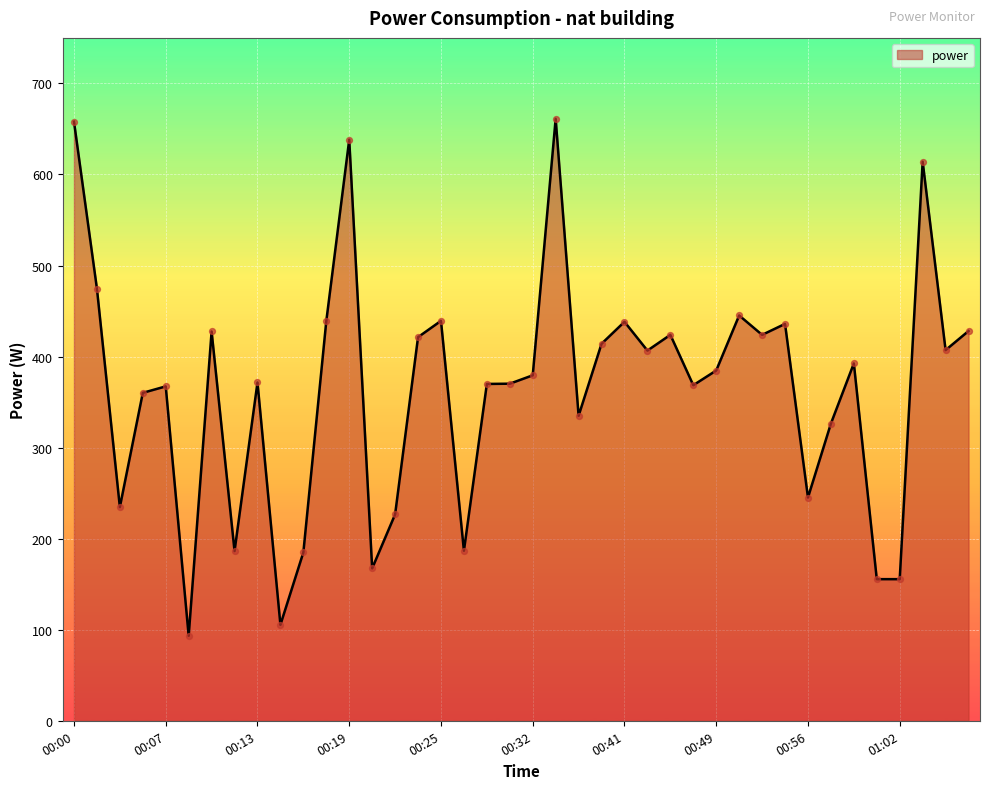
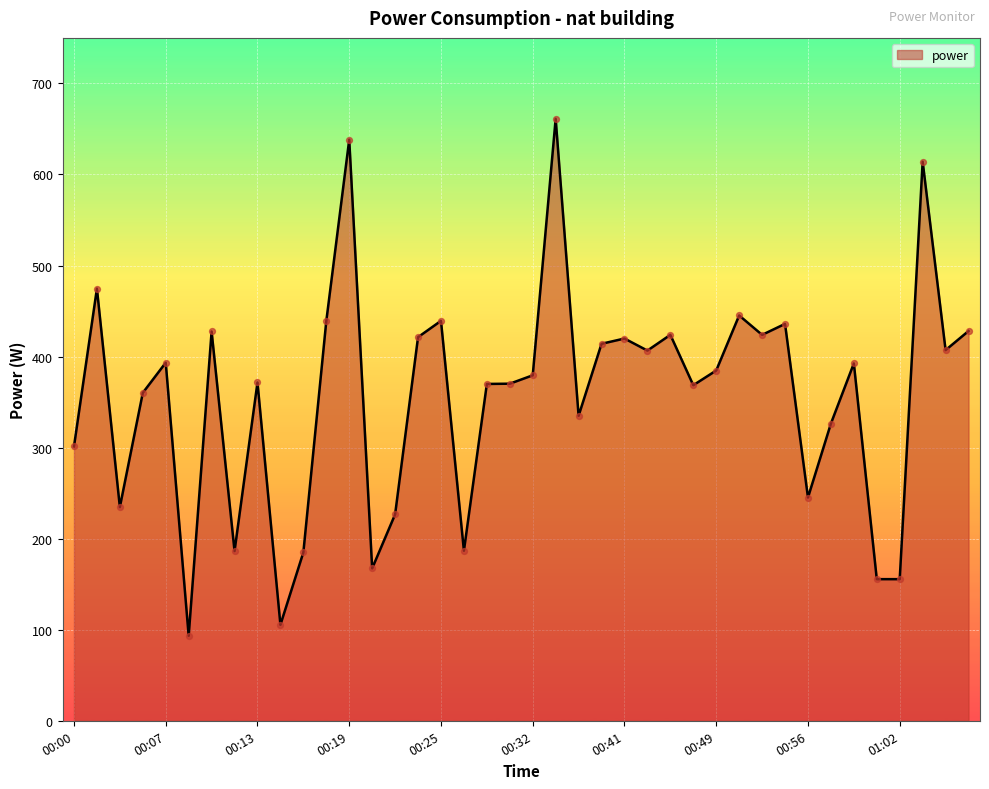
  {
-   "00:00": 660,
-   "00:07": 370,
+   "00:00": 300,
+   "00:07": 390,
    "00:13": 370,
    "00:19": 640,
    "00:25": 440,
    "00:32": 380,
-   "00:41": 440,
+   "00:41": 420,
    "00:49": 380,
    "00:56": 250,
    "01:02": 160
  }
